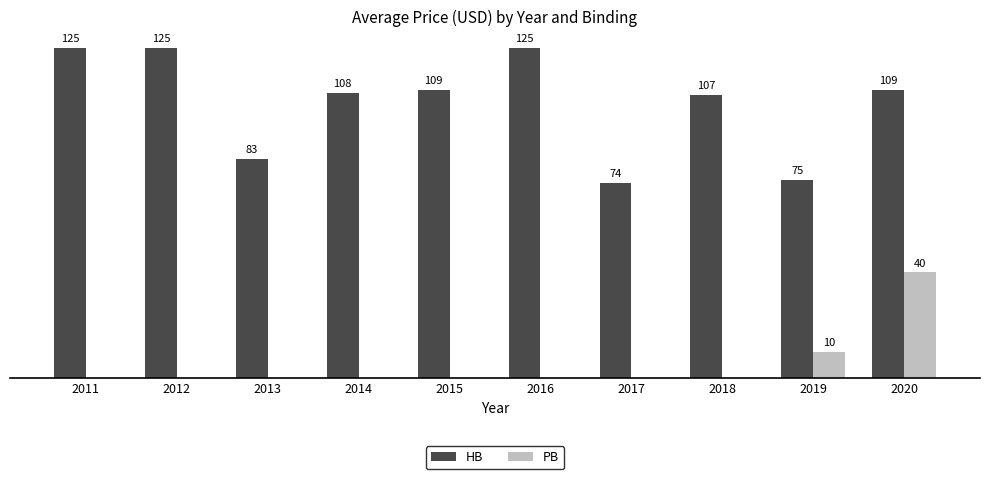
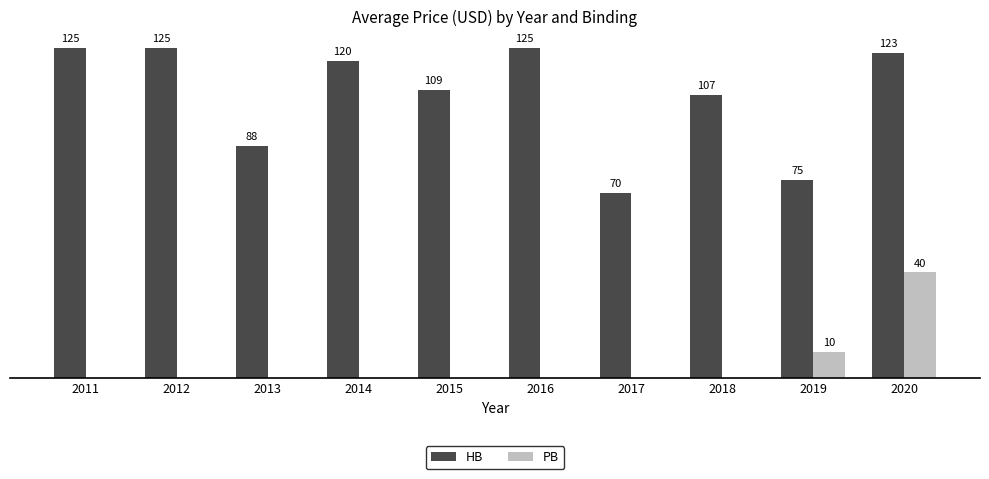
  {
    "HB": {
      "2011": 125,
      "2012": 125,
-     "2013": 83,
-     "2014": 108,
+     "2013": 88,
+     "2014": 120,
      "2015": 109,
      "2016": 125,
-     "2017": 74,
+     "2017": 70,
      "2018": 107,
      "2019": 75,
-     "2020": 109
+     "2020": 123
    },
    "PB": {
      "2019": 10,
      "2020": 40
    }
  }
